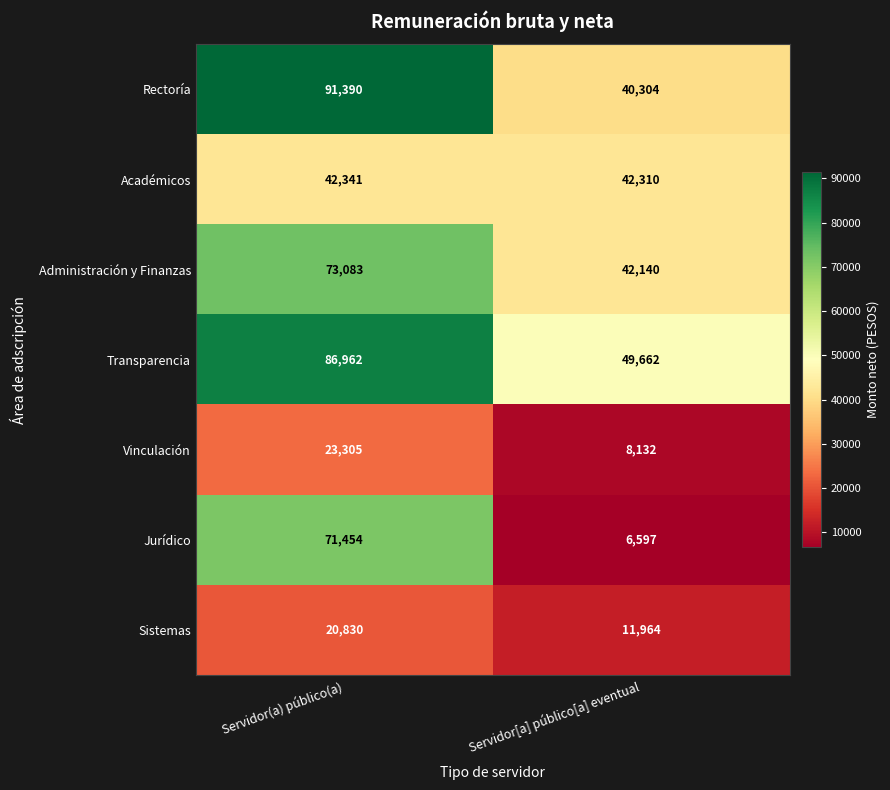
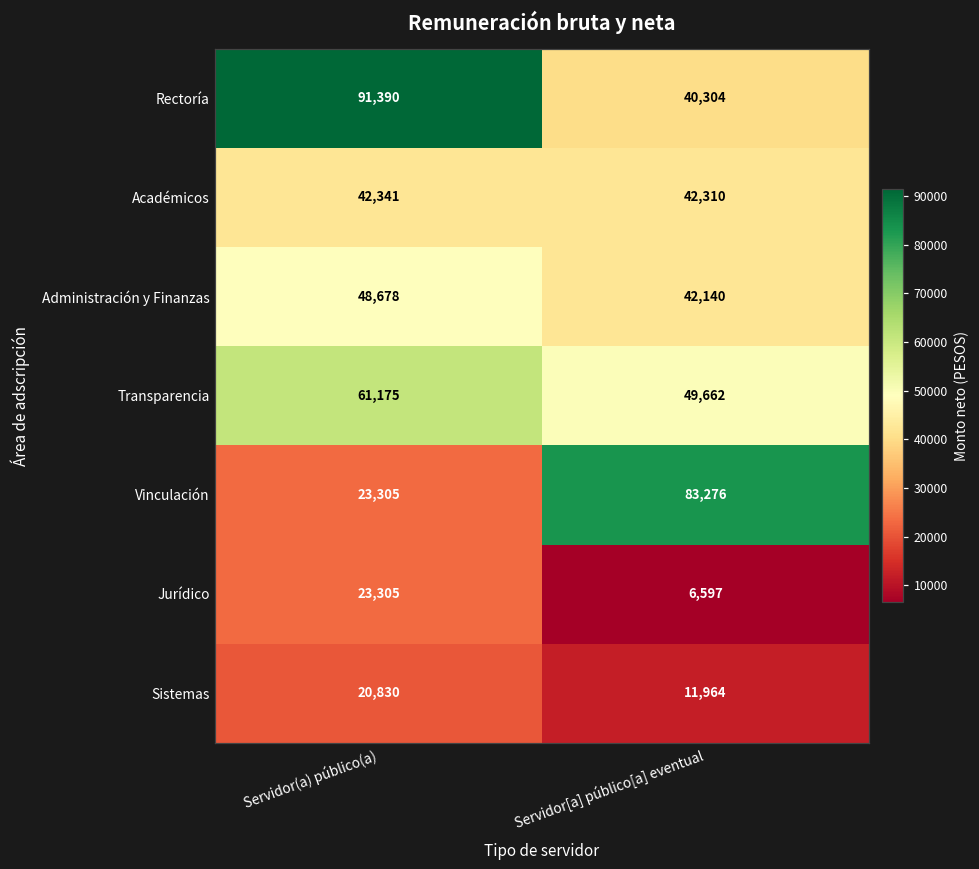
  {
    "Rectoría": {
      "Servidor(a) público(a)": "91,390",
      "Servidor[a] público[a] eventual": "40,304"
    },
    "Académicos": {
      "Servidor(a) público(a)": "42,341",
      "Servidor[a] público[a] eventual": "42,310"
    },
    "Administración y Finanzas": {
-     "Servidor(a) público(a)": "73,083",
+     "Servidor(a) público(a)": "48,678",
      "Servidor[a] público[a] eventual": "42,140"
    },
    "Transparencia": {
-     "Servidor(a) público(a)": "86,962",
+     "Servidor(a) público(a)": "61,175",
      "Servidor[a] público[a] eventual": "49,662"
    },
    "Vinculación": {
      "Servidor(a) público(a)": "23,305",
-     "Servidor[a] público[a] eventual": "8,132"
+     "Servidor[a] público[a] eventual": "83,276"
    },
    "Jurídico": {
-     "Servidor(a) público(a)": "71,454",
+     "Servidor(a) público(a)": "23,305",
      "Servidor[a] público[a] eventual": "6,597"
    },
    "Sistemas": {
      "Servidor(a) público(a)": "20,830",
      "Servidor[a] público[a] eventual": "11,964"
    }
  }
